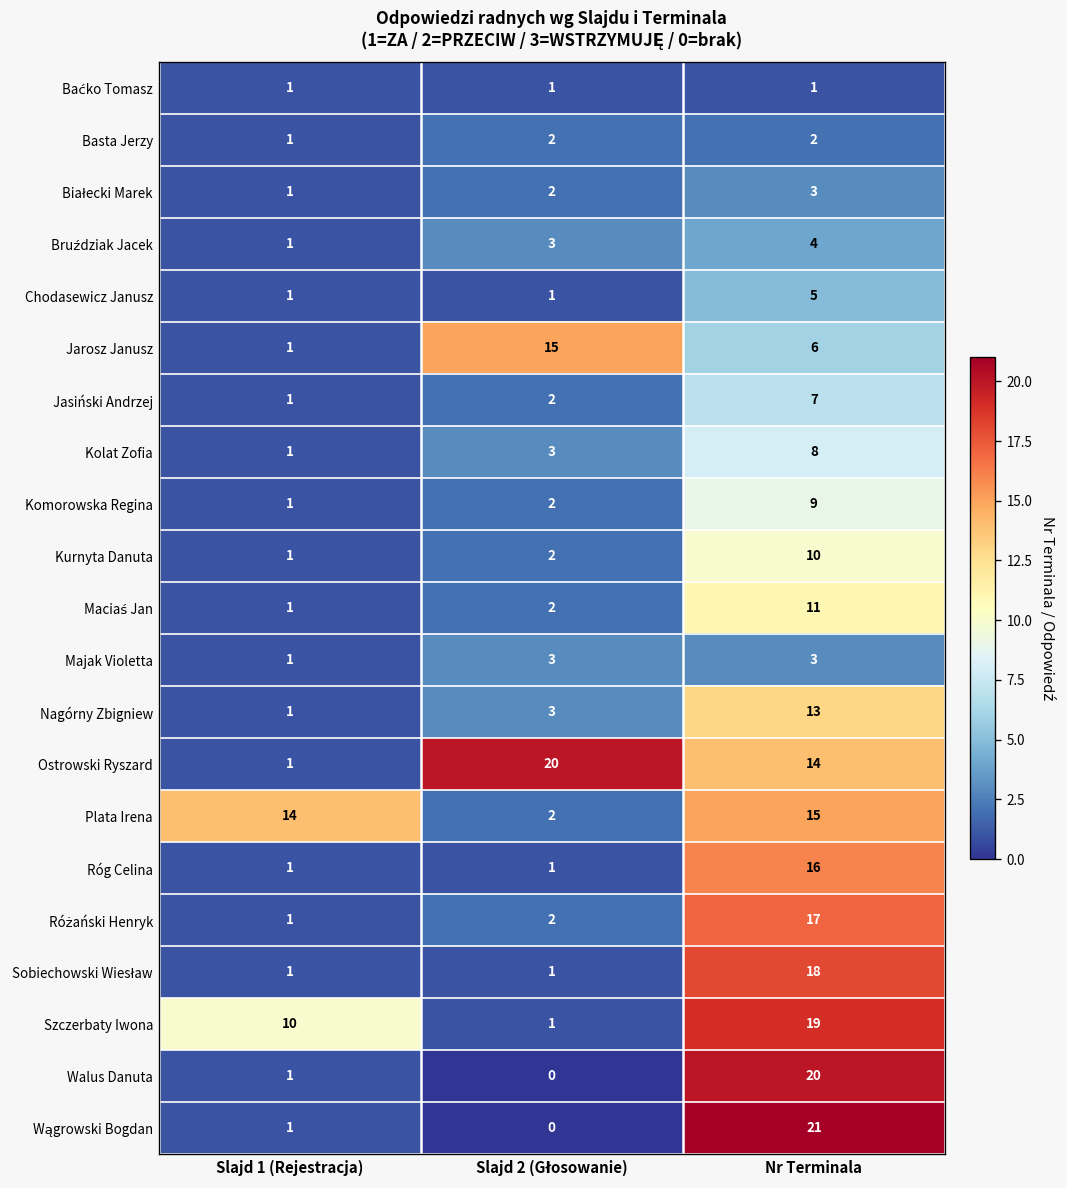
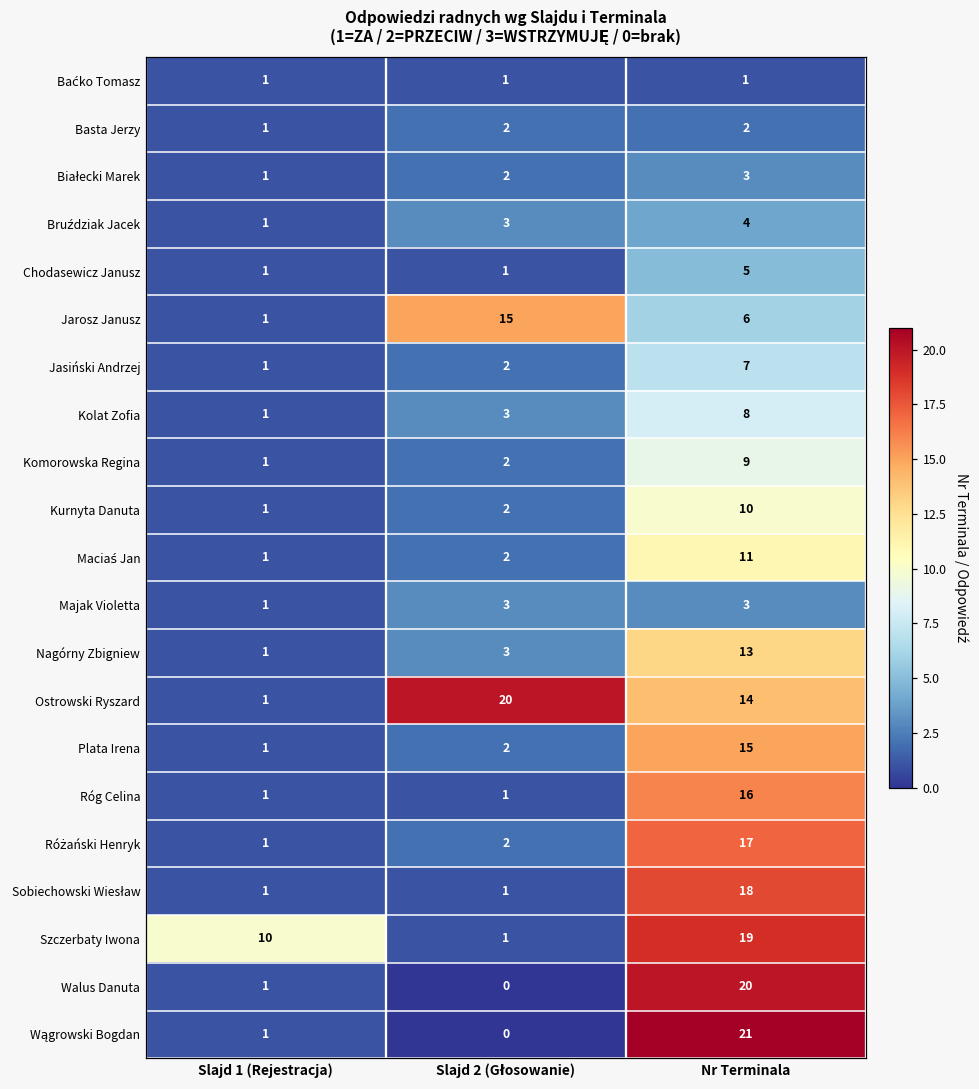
  {
    "Baćko Tomasz": {
      "Slajd 1 (Rejestracja)": 1,
      "Slajd 2 (Głosowanie)": 1,
      "Nr Terminala": 1
    },
    "Basta Jerzy": {
      "Slajd 1 (Rejestracja)": 1,
      "Slajd 2 (Głosowanie)": 2,
      "Nr Terminala": 2
    },
    "Białecki Marek": {
      "Slajd 1 (Rejestracja)": 1,
      "Slajd 2 (Głosowanie)": 2,
      "Nr Terminala": 3
    },
    "Bruździak Jacek": {
      "Slajd 1 (Rejestracja)": 1,
      "Slajd 2 (Głosowanie)": 3,
      "Nr Terminala": 4
    },
    "Chodasewicz Janusz": {
      "Slajd 1 (Rejestracja)": 1,
      "Slajd 2 (Głosowanie)": 1,
      "Nr Terminala": 5
    },
    "Jarosz Janusz": {
      "Slajd 1 (Rejestracja)": 1,
      "Slajd 2 (Głosowanie)": 15,
      "Nr Terminala": 6
    },
    "Jasiński Andrzej": {
      "Slajd 1 (Rejestracja)": 1,
      "Slajd 2 (Głosowanie)": 2,
      "Nr Terminala": 7
    },
    "Kolat Zofia": {
      "Slajd 1 (Rejestracja)": 1,
      "Slajd 2 (Głosowanie)": 3,
      "Nr Terminala": 8
    },
    "Komorowska Regina": {
      "Slajd 1 (Rejestracja)": 1,
      "Slajd 2 (Głosowanie)": 2,
      "Nr Terminala": 9
    },
    "Kurnyta Danuta": {
      "Slajd 1 (Rejestracja)": 1,
      "Slajd 2 (Głosowanie)": 2,
      "Nr Terminala": 10
    },
    "Maciaś Jan": {
      "Slajd 1 (Rejestracja)": 1,
      "Slajd 2 (Głosowanie)": 2,
      "Nr Terminala": 11
    },
    "Majak Violetta": {
      "Slajd 1 (Rejestracja)": 1,
      "Slajd 2 (Głosowanie)": 3,
      "Nr Terminala": 3
    },
    "Nagórny Zbigniew": {
      "Slajd 1 (Rejestracja)": 1,
      "Slajd 2 (Głosowanie)": 3,
      "Nr Terminala": 13
    },
    "Ostrowski Ryszard": {
      "Slajd 1 (Rejestracja)": 1,
      "Slajd 2 (Głosowanie)": 20,
      "Nr Terminala": 14
    },
    "Plata Irena": {
-     "Slajd 1 (Rejestracja)": 14,
+     "Slajd 1 (Rejestracja)": 1,
      "Slajd 2 (Głosowanie)": 2,
      "Nr Terminala": 15
    },
    "Róg Celina": {
      "Slajd 1 (Rejestracja)": 1,
      "Slajd 2 (Głosowanie)": 1,
      "Nr Terminala": 16
    },
    "Różański Henryk": {
      "Slajd 1 (Rejestracja)": 1,
      "Slajd 2 (Głosowanie)": 2,
      "Nr Terminala": 17
    },
    "Sobiechowski Wiesław": {
      "Slajd 1 (Rejestracja)": 1,
      "Slajd 2 (Głosowanie)": 1,
      "Nr Terminala": 18
    },
    "Szczerbaty Iwona": {
      "Slajd 1 (Rejestracja)": 10,
      "Slajd 2 (Głosowanie)": 1,
      "Nr Terminala": 19
    },
    "Walus Danuta": {
      "Slajd 1 (Rejestracja)": 1,
      "Slajd 2 (Głosowanie)": 0,
      "Nr Terminala": 20
    },
    "Wągrowski Bogdan": {
      "Slajd 1 (Rejestracja)": 1,
      "Slajd 2 (Głosowanie)": 0,
      "Nr Terminala": 21
    }
  }
